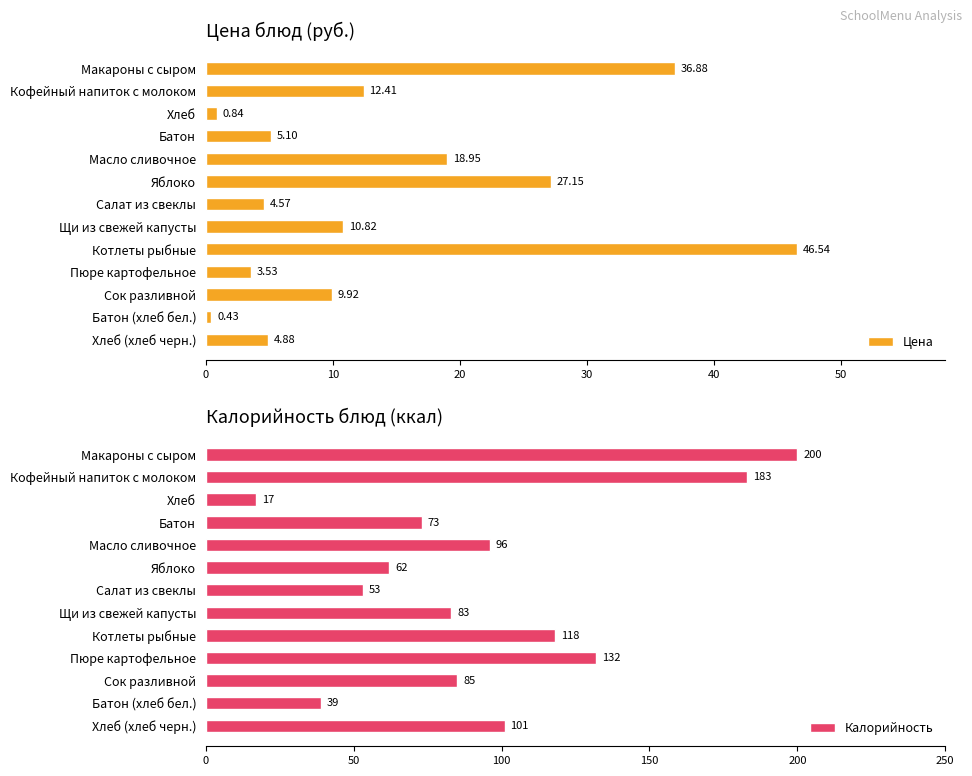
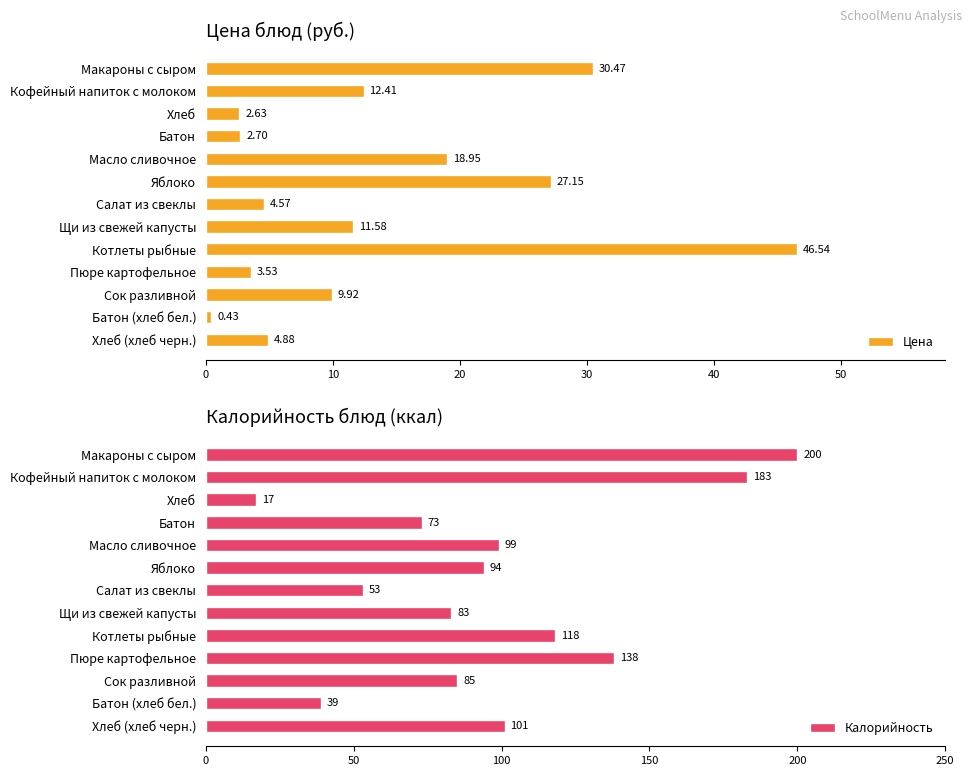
  {
    "Цена блюд (руб.)": {
-     "Макароны с сыром": 36.88,
+     "Макароны с сыром": 30.47,
      "Кофейный напиток с молоком": 12.41,
-     "Хлеб": 0.84,
-     "Батон": 5.10,
+     "Хлеб": 2.63,
+     "Батон": 2.70,
      "Масло сливочное": 18.95,
      "Яблоко": 27.15,
      "Салат из свеклы": 4.57,
-     "Щи из свежей капусты": 10.82,
+     "Щи из свежей капусты": 11.58,
      "Котлеты рыбные": 46.54,
      "Пюре картофельное": 3.53,
      "Сок разливной": 9.92,
      "Батон (хлеб бел.)": 0.43,
      "Хлеб (хлеб черн.)": 4.88
    },
    "Калорийность блюд (ккал)": {
      "Макароны с сыром": 200,
      "Кофейный напиток с молоком": 183,
      "Хлеб": 17,
      "Батон": 73,
-     "Масло сливочное": 96,
-     "Яблоко": 62,
+     "Масло сливочное": 99,
+     "Яблоко": 94,
      "Салат из свеклы": 53,
      "Щи из свежей капусты": 83,
      "Котлеты рыбные": 118,
-     "Пюре картофельное": 132,
+     "Пюре картофельное": 138,
      "Сок разливной": 85,
      "Батон (хлеб бел.)": 39,
      "Хлеб (хлеб черн.)": 101
    }
  }
